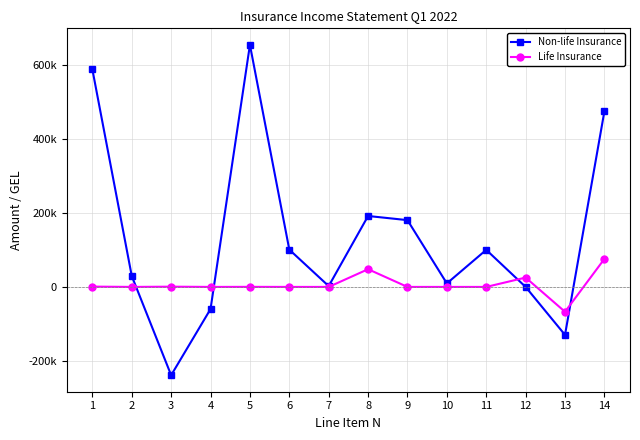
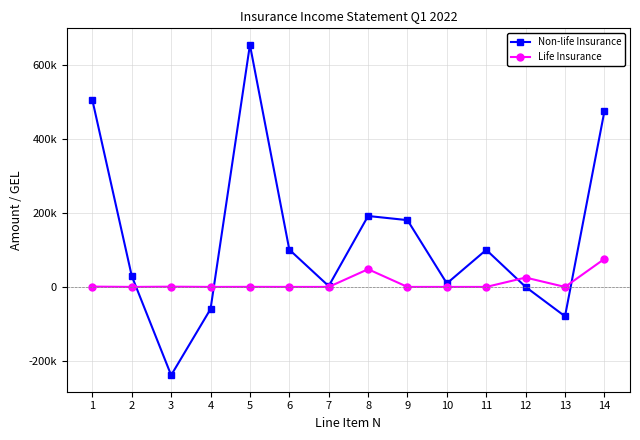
  {
    "Non-life Insurance": {
-     "1": 590000,
+     "1": 510000,
      "2": 30000,
      "3": -240000,
      "4": -60000,
      "5": 650000,
      "6": 100000,
      "8": 190000,
      "9": 180000,
      "10": 10000,
      "11": 100000,
      "12": 0,
-     "13": -130000,
+     "13": -80000,
      "14": 480000
    },
    "Life Insurance": {
      "1": 0,
      "2": 0,
      "3": 0,
      "4": 0,
      "5": 0,
      "6": 0,
      "8": 50000,
      "9": 0,
      "10": 0,
      "11": 0,
      "12": 30000,
-     "13": -70000,
+     "13": 0,
      "14": 80000
    }
  }
